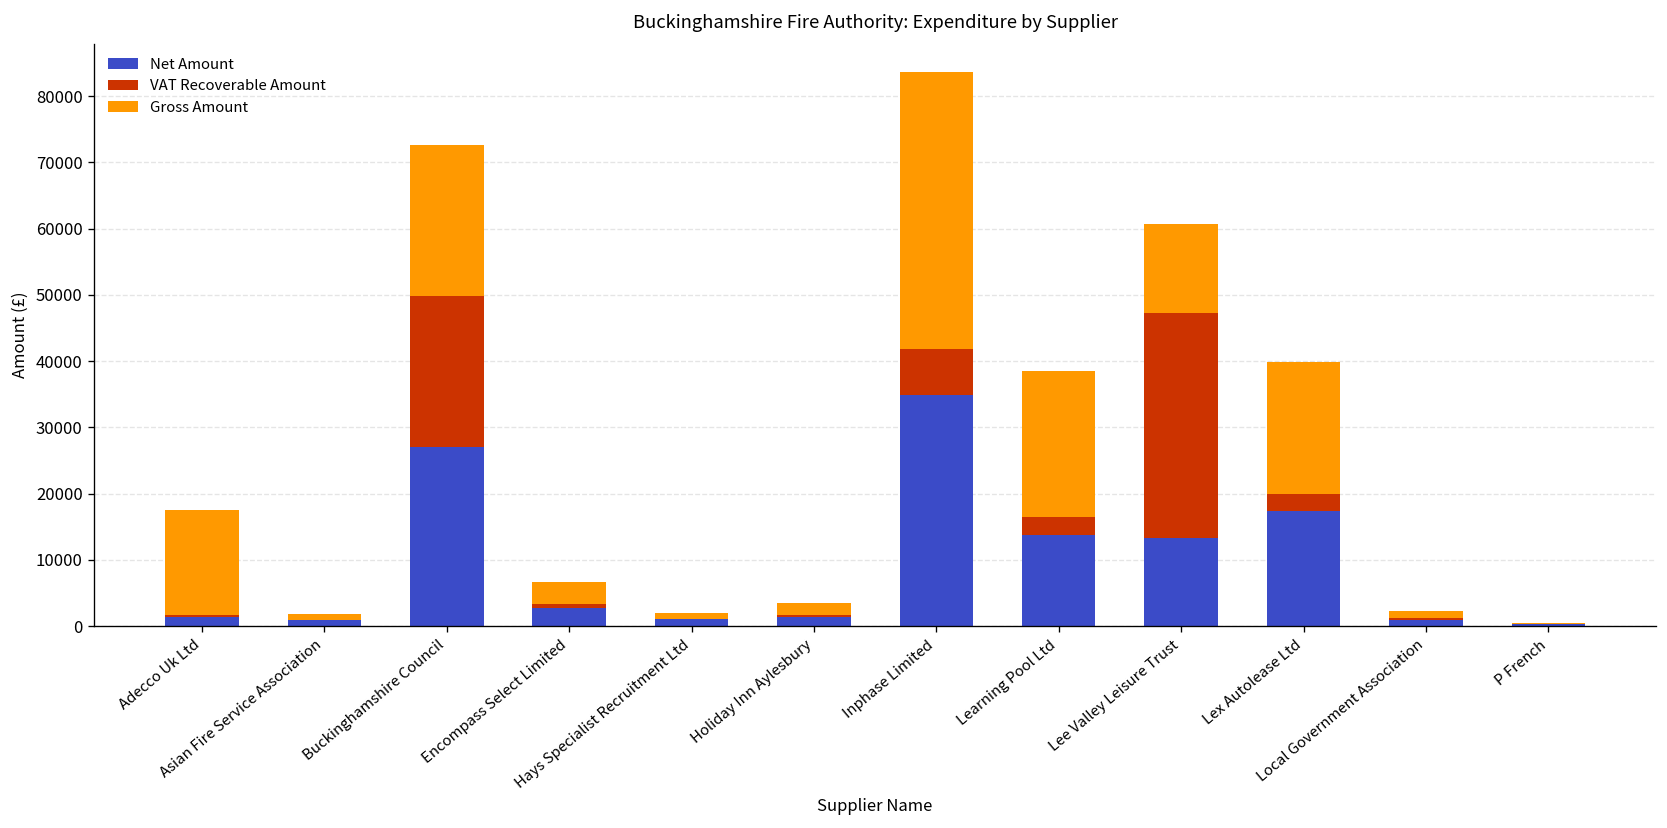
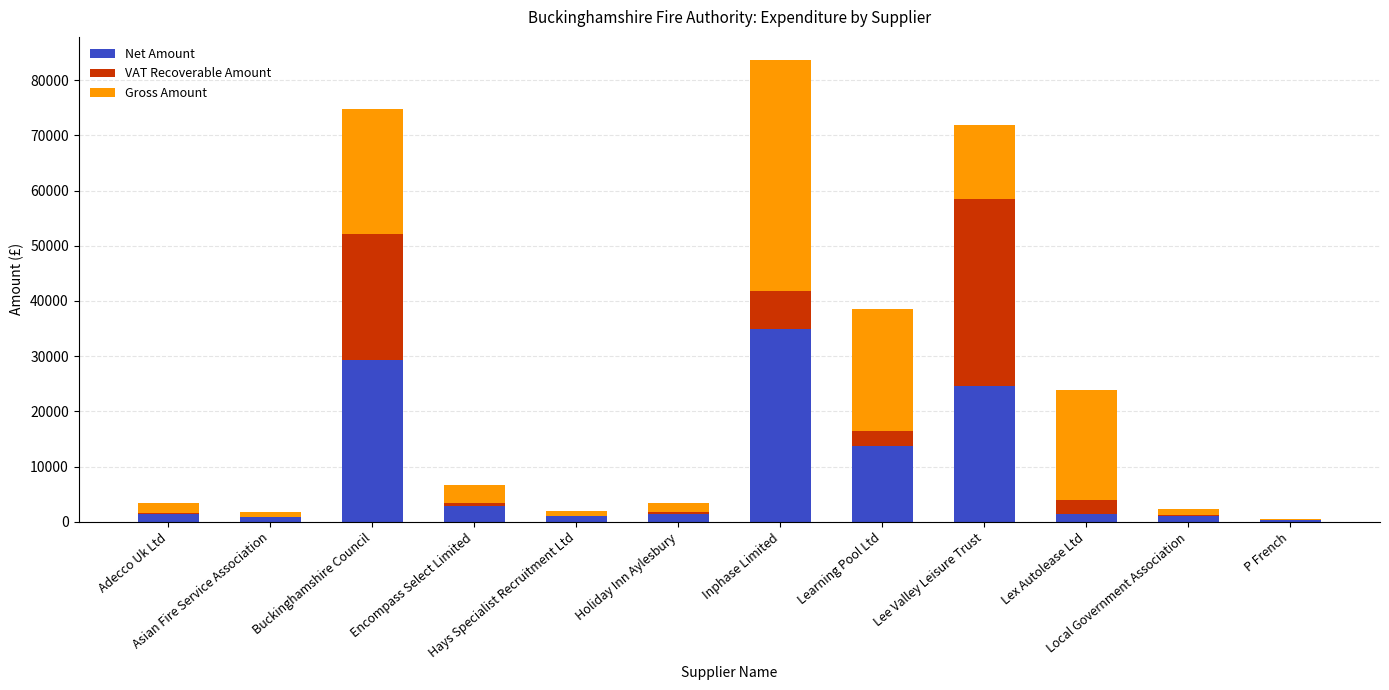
  {
    "Net Amount": {
      "Adecco Uk Ltd": 1000,
      "Asian Fire Service Association": 1000,
-     "Buckinghamshire Council": 27000,
+     "Buckinghamshire Council": 29000,
      "Encompass Select Limited": 3000,
      "Hays Specialist Recruitment Ltd": 1000,
      "Holiday Inn Aylesbury": 1000,
      "Inphase Limited": 35000,
      "Learning Pool Ltd": 14000,
-     "Lee Valley Leisure Trust": 13000,
-     "Lex Autolease Ltd": 17000,
+     "Lee Valley Leisure Trust": 25000,
+     "Lex Autolease Ltd": 1000,
      "Local Government Association": 1000
    },
    "VAT Recoverable Amount": {
      "Asian Fire Service Association": 0,
      "Buckinghamshire Council": 23000,
      "Encompass Select Limited": 1000,
      "Hays Specialist Recruitment Ltd": 0,
      "Inphase Limited": 7000,
      "Learning Pool Ltd": 3000,
      "Lee Valley Leisure Trust": 34000,
      "Lex Autolease Ltd": 3000,
      "P French": 0
    },
    "Gross Amount": {
-     "Adecco Uk Ltd": 16000,
+     "Adecco Uk Ltd": 2000,
      "Asian Fire Service Association": 1000,
      "Buckinghamshire Council": 23000,
      "Encompass Select Limited": 3000,
      "Hays Specialist Recruitment Ltd": 1000,
      "Holiday Inn Aylesbury": 2000,
      "Inphase Limited": 42000,
      "Learning Pool Ltd": 22000,
      "Lee Valley Leisure Trust": 13000,
      "Lex Autolease Ltd": 20000,
      "Local Government Association": 1000
    }
  }
